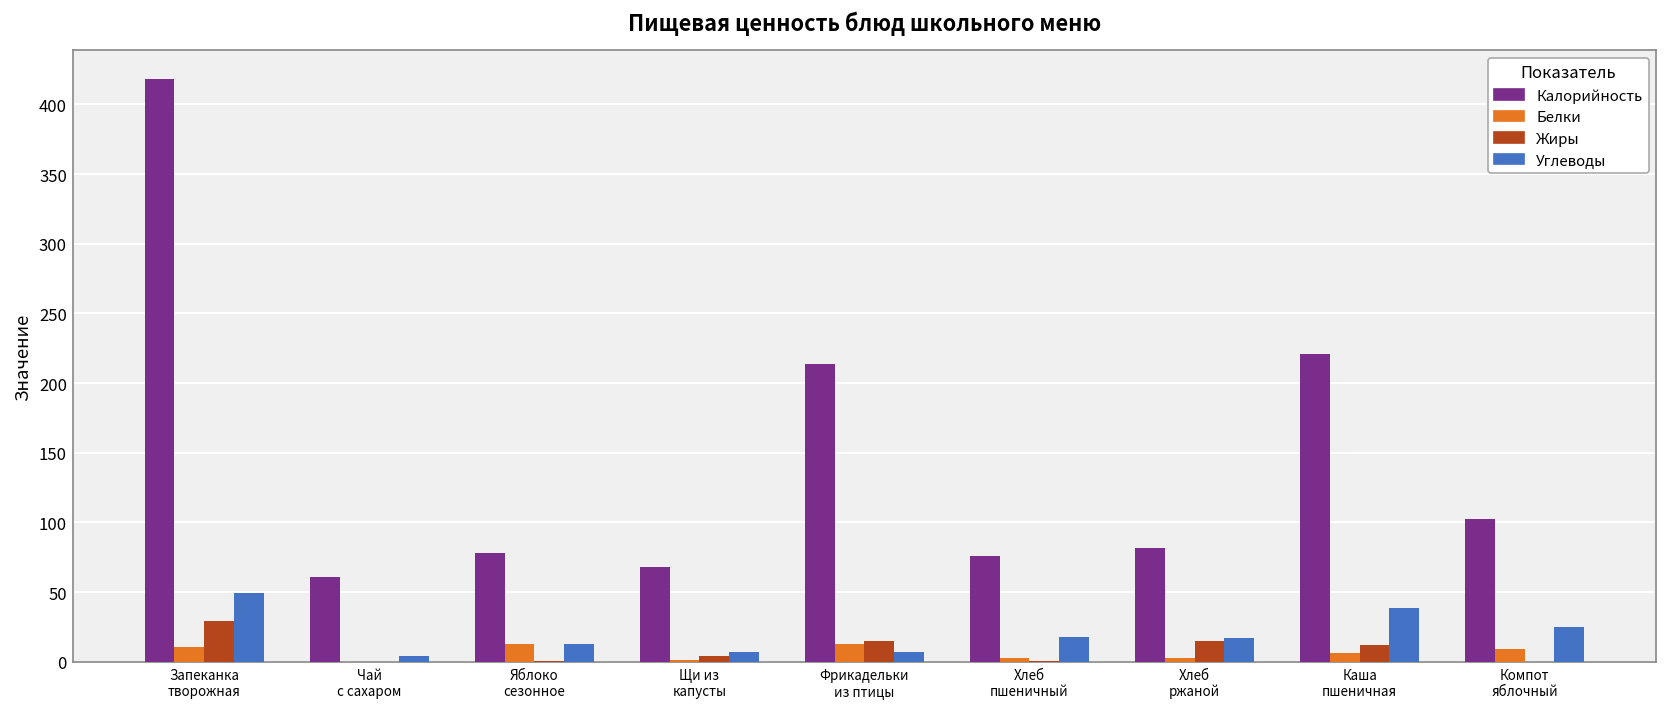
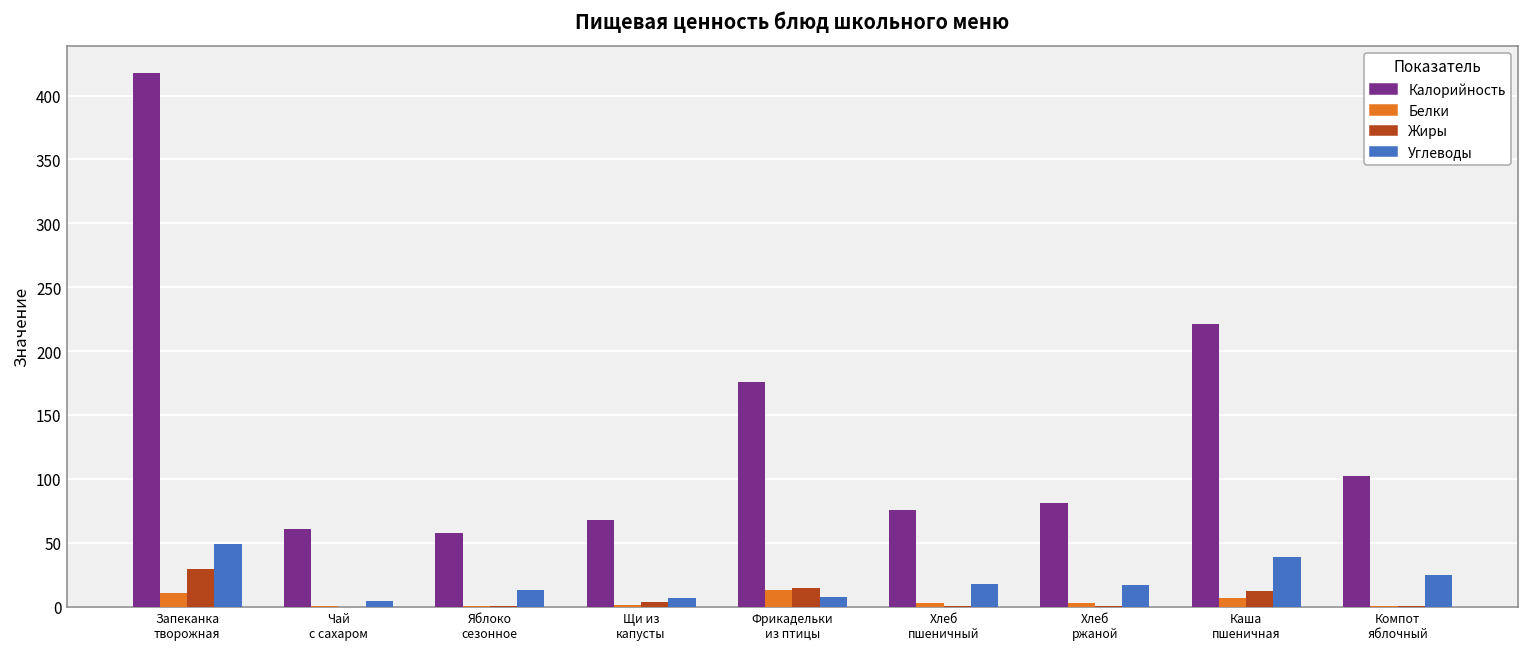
  {
    "Калорийность": {
      "Запеканка творожная": 418,
      "Чай с сахаром": 61,
-     "Яблоко сезонное": 78,
+     "Яблоко сезонное": 58,
      "Щи из капусты": 68,
-     "Фрикадельки из птицы": 214,
+     "Фрикадельки из птицы": 176,
      "Хлеб пшеничный": 76,
      "Хлеб ржаной": 81,
      "Каша пшеничная": 221,
      "Компот яблочный": 102
    },
    "Белки": {
      "Запеканка творожная": 10,
-     "Яблоко сезонное": 13,
+     "Яблоко сезонное": 1,
      "Фрикадельки из птицы": 13,
      "Хлеб пшеничный": 2,
      "Хлеб ржаной": 3,
      "Каша пшеничная": 6,
-     "Компот яблочный": 9
+     "Компот яблочный": 0
    },
    "Жиры": {
      "Запеканка творожная": 29,
      "Щи из капусты": 4,
      "Фрикадельки из птицы": 15,
-     "Хлеб ржаной": 15,
+     "Хлеб ржаной": 0,
      "Каша пшеничная": 12
    },
    "Углеводы": {
      "Запеканка творожная": 49,
      "Чай с сахаром": 4,
      "Яблоко сезонное": 13,
      "Щи из капусты": 7,
      "Фрикадельки из птицы": 7,
      "Хлеб пшеничный": 18,
      "Хлеб ржаной": 17,
      "Каша пшеничная": 39,
      "Компот яблочный": 25
    }
  }
